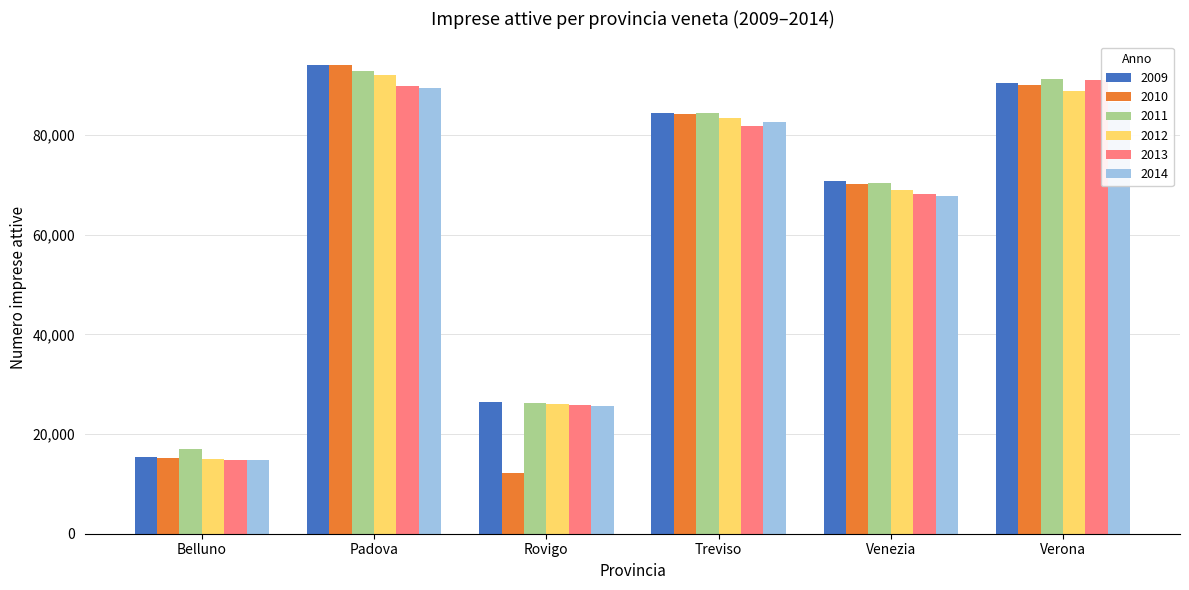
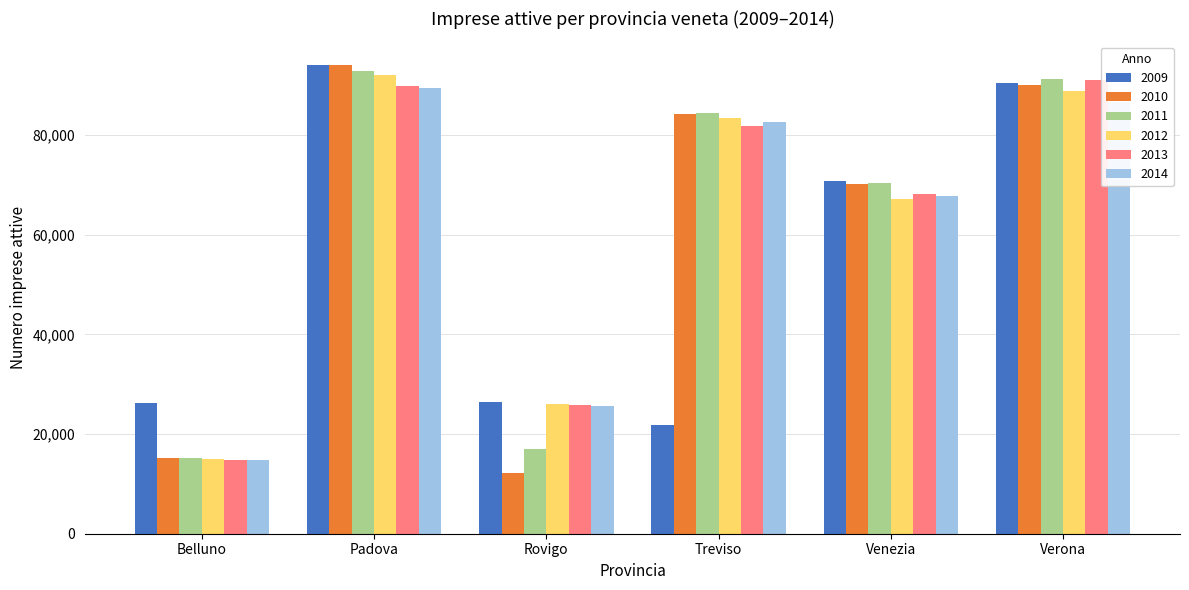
  {
    "2009": {
-     "Belluno": "15,000",
+     "Belluno": "26,000",
      "Padova": "94,000",
      "Rovigo": "26,000",
-     "Treviso": "84,000",
+     "Treviso": "22,000",
      "Venezia": "71,000",
      "Verona": "90,000"
    },
    "2010": {
      "Belluno": "15,000",
      "Padova": "94,000",
      "Rovigo": "12,000",
      "Treviso": "84,000",
      "Venezia": "70,000",
      "Verona": "90,000"
    },
    "2011": {
-     "Belluno": "17,000",
+     "Belluno": "15,000",
      "Padova": "93,000",
-     "Rovigo": "26,000",
+     "Rovigo": "17,000",
      "Treviso": "84,000",
      "Venezia": "70,000",
      "Verona": "91,000"
    },
    "2012": {
      "Belluno": "15,000",
      "Padova": "92,000",
      "Rovigo": "26,000",
      "Treviso": "84,000",
-     "Venezia": "69,000",
+     "Venezia": "67,000",
      "Verona": "89,000"
    },
    "2013": {
      "Belluno": "15,000",
      "Padova": "90,000",
      "Rovigo": "26,000",
      "Treviso": "82,000",
      "Venezia": "68,000",
      "Verona": "91,000"
    },
    "2014": {
      "Belluno": "15,000",
      "Padova": "89,000",
      "Rovigo": "26,000",
      "Treviso": "83,000",
      "Venezia": "68,000"
    }
  }
